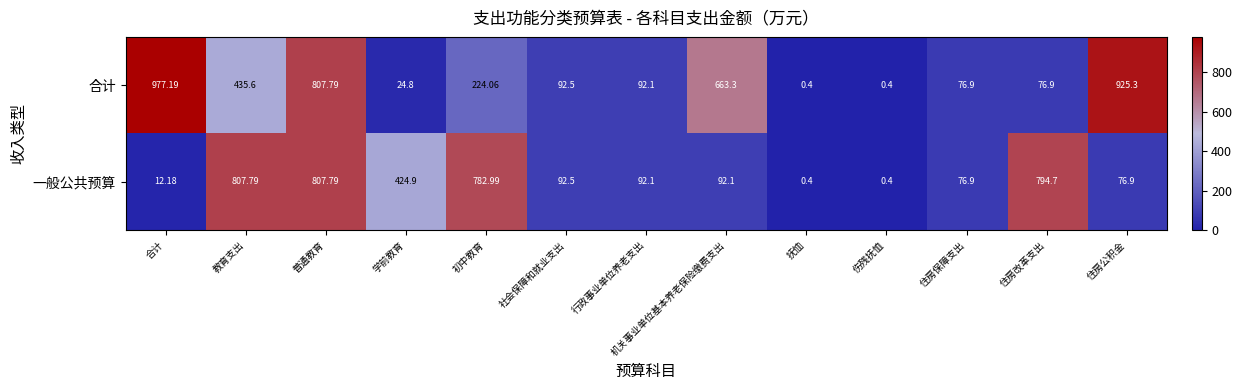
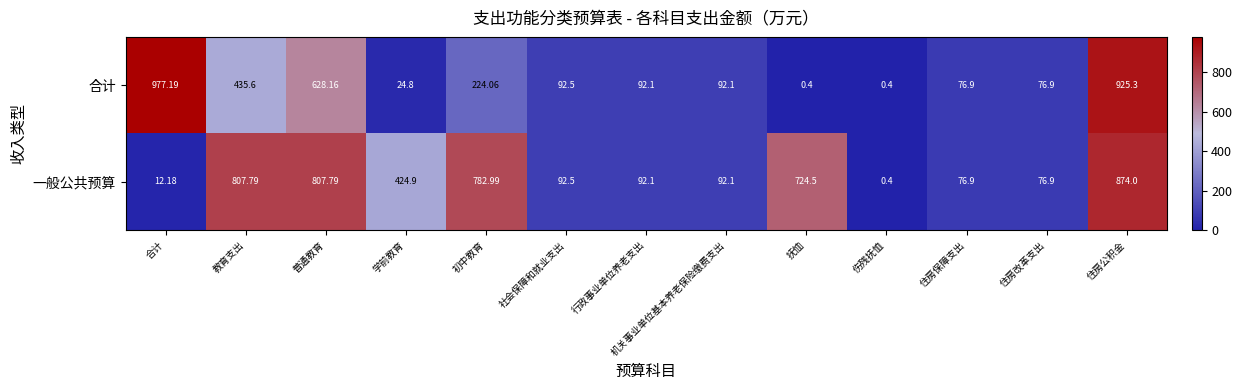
  {
    "合计": {
      "合计": 977.19,
      "教育支出": 435.6,
-     "普通教育": 807.79,
+     "普通教育": 628.16,
      "学前教育": 24.8,
      "初中教育": 224.06,
      "社会保障和就业支出": 92.5,
      "行政事业单位养老支出": 92.1,
-     "机关事业单位基本养老保险缴费支出": 663.3,
+     "机关事业单位基本养老保险缴费支出": 92.1,
      "抚恤": 0.4,
      "伤残抚恤": 0.4,
      "住房保障支出": 76.9,
      "住房改革支出": 76.9,
      "住房公积金": 925.3
    },
    "一般公共预算": {
      "合计": 12.18,
      "教育支出": 807.79,
      "普通教育": 807.79,
      "学前教育": 424.9,
      "初中教育": 782.99,
      "社会保障和就业支出": 92.5,
      "行政事业单位养老支出": 92.1,
      "机关事业单位基本养老保险缴费支出": 92.1,
-     "抚恤": 0.4,
+     "抚恤": 724.5,
      "伤残抚恤": 0.4,
      "住房保障支出": 76.9,
-     "住房改革支出": 794.7,
-     "住房公积金": 76.9
+     "住房改革支出": 76.9,
+     "住房公积金": 874.0
    }
  }
